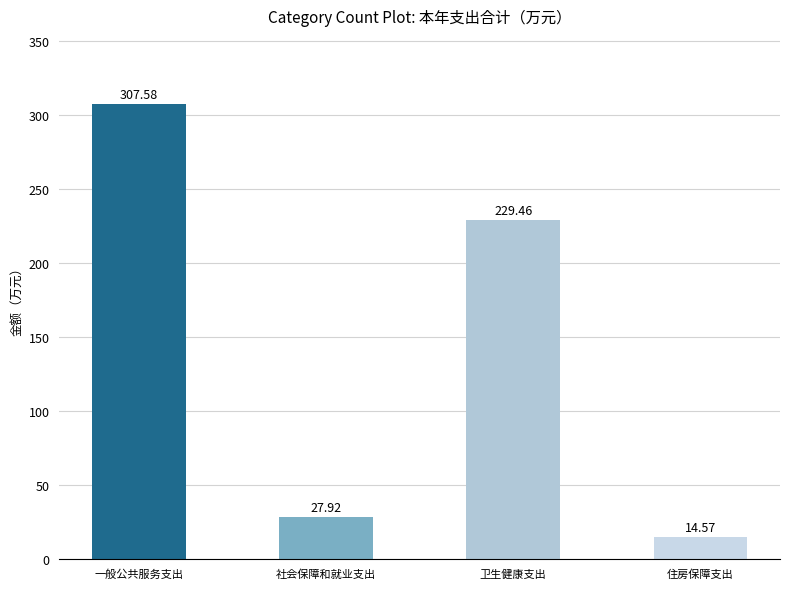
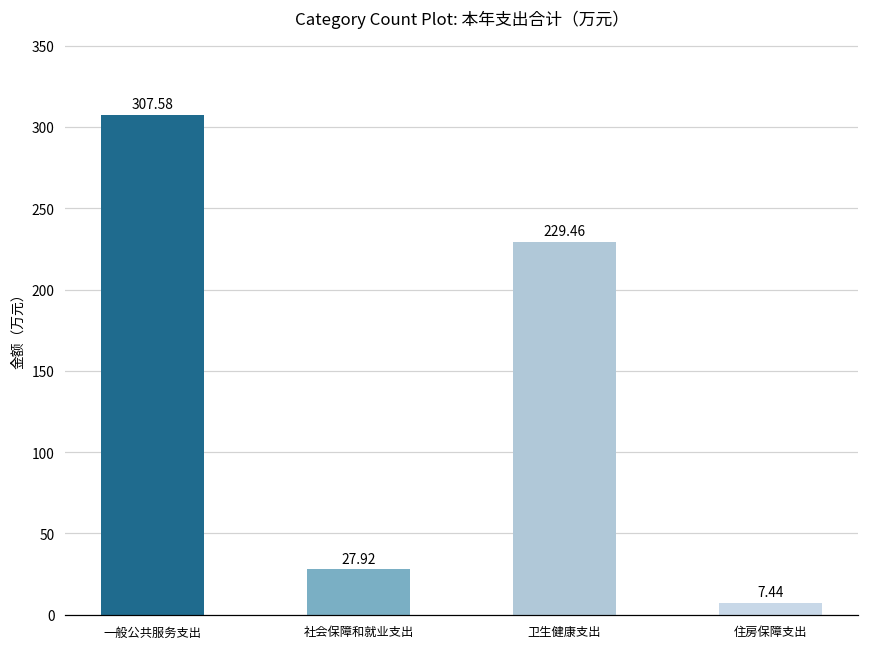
  {
    "一般公共服务支出": 307.58,
    "社会保障和就业支出": 27.92,
    "卫生健康支出": 229.46,
-   "住房保障支出": 14.57
+   "住房保障支出": 7.44
  }
